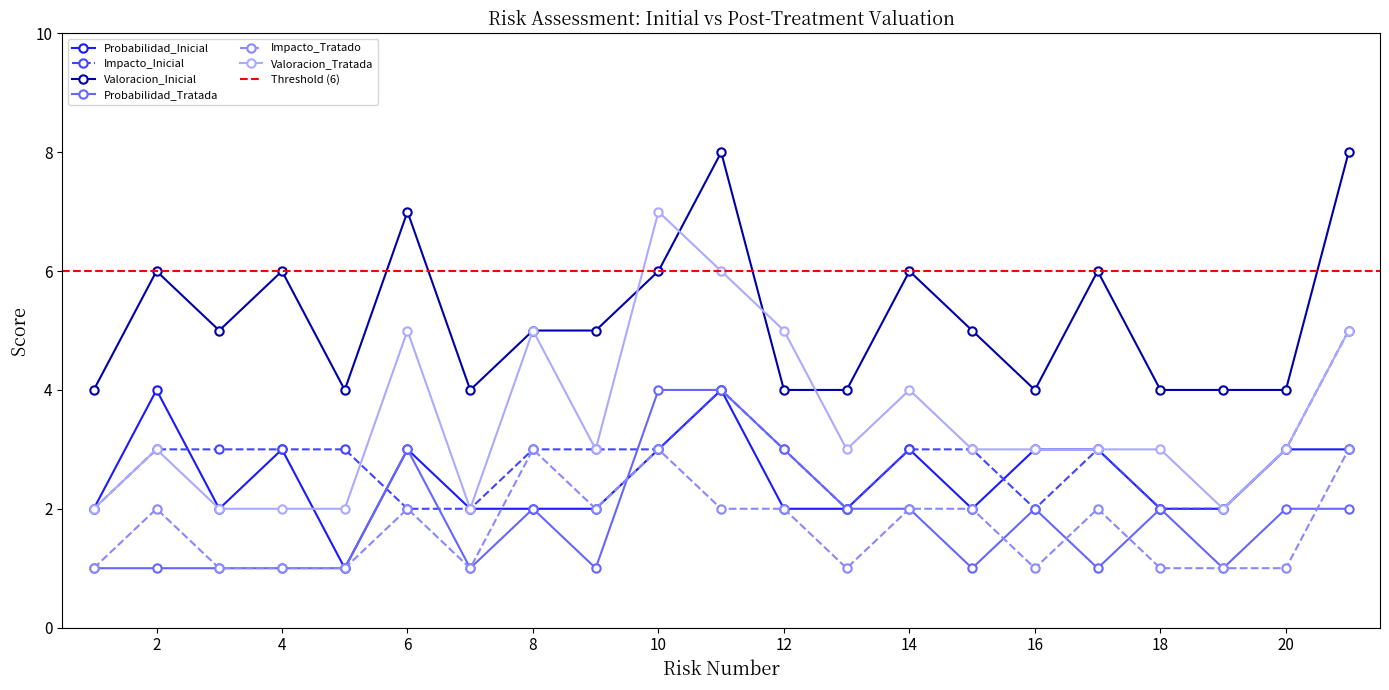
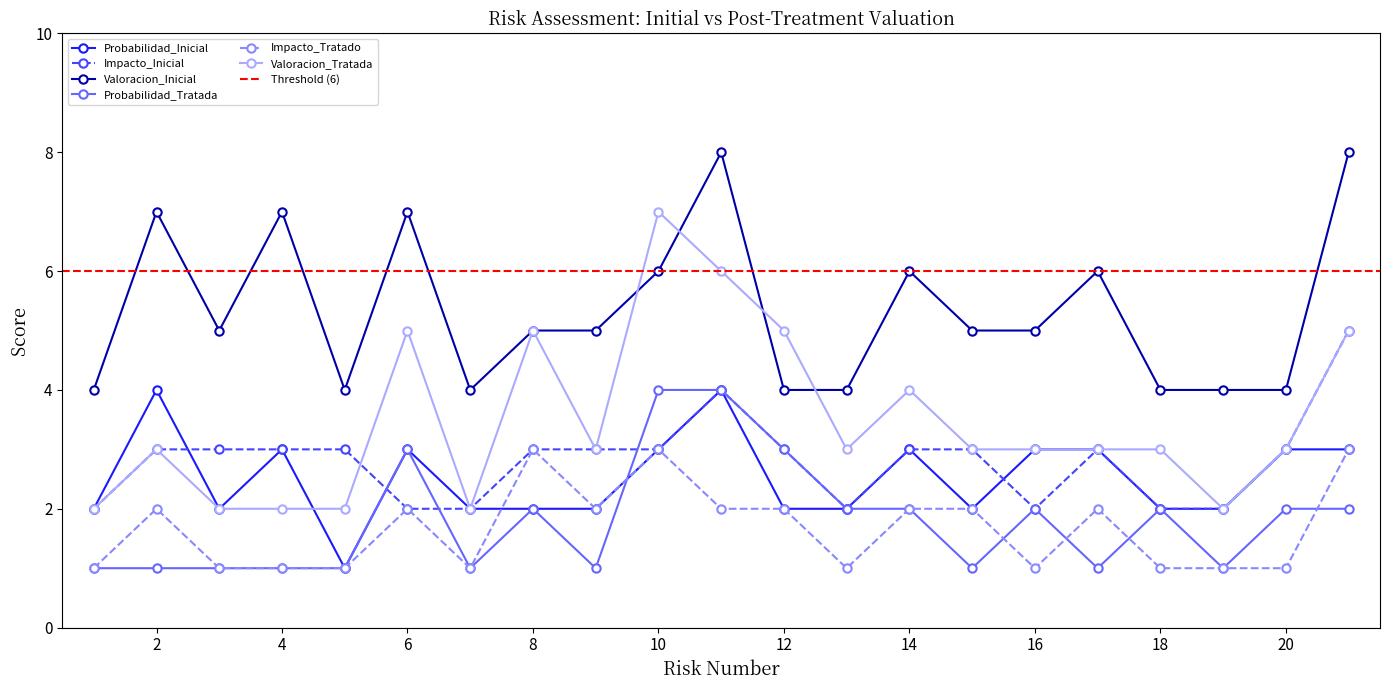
  {
    "Valoracion_Inicial": {
-     "2": 6,
-     "4": 6,
+     "2": 7,
+     "4": 7,
      "6": 7,
      "10": 6,
      "12": 4,
      "14": 6,
-     "16": 4,
+     "16": 5,
      "18": 4,
      "20": 4
    }
  }
